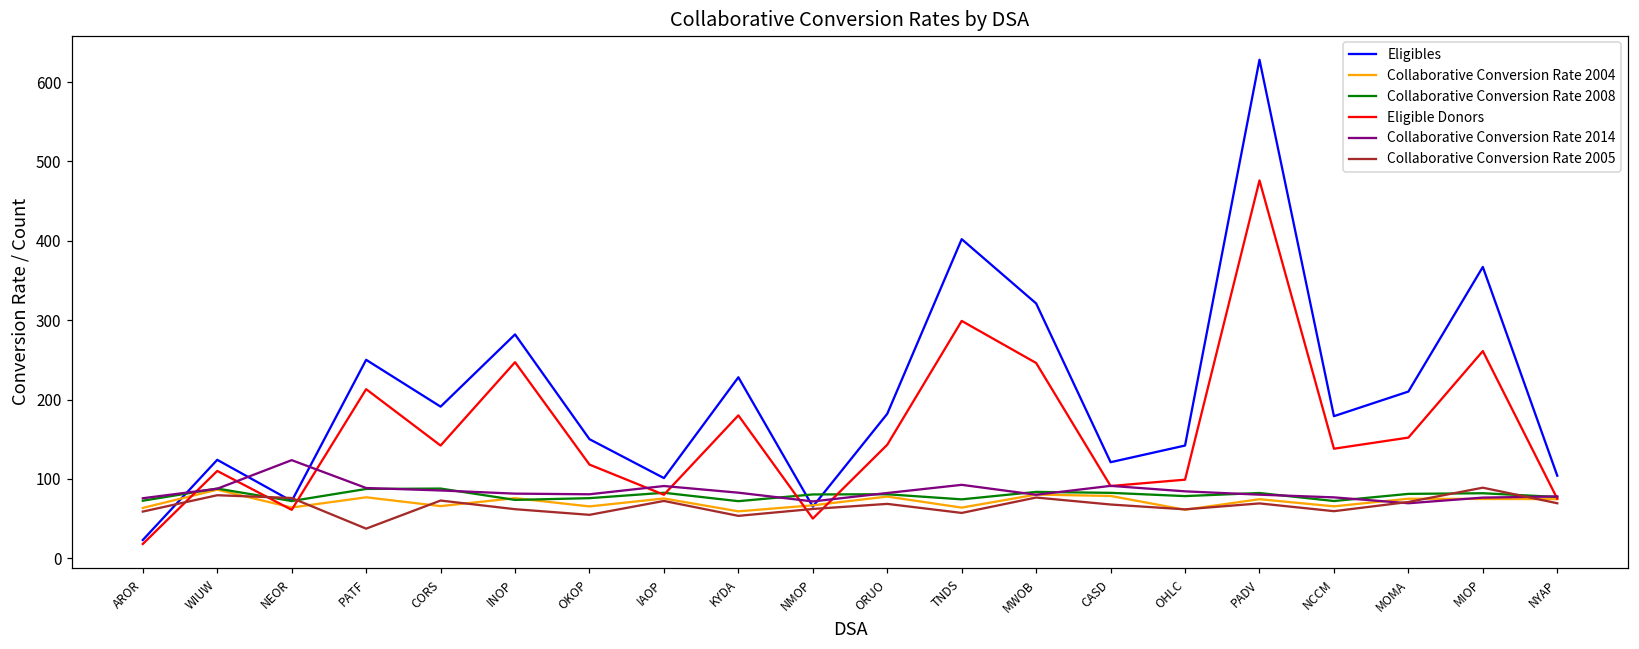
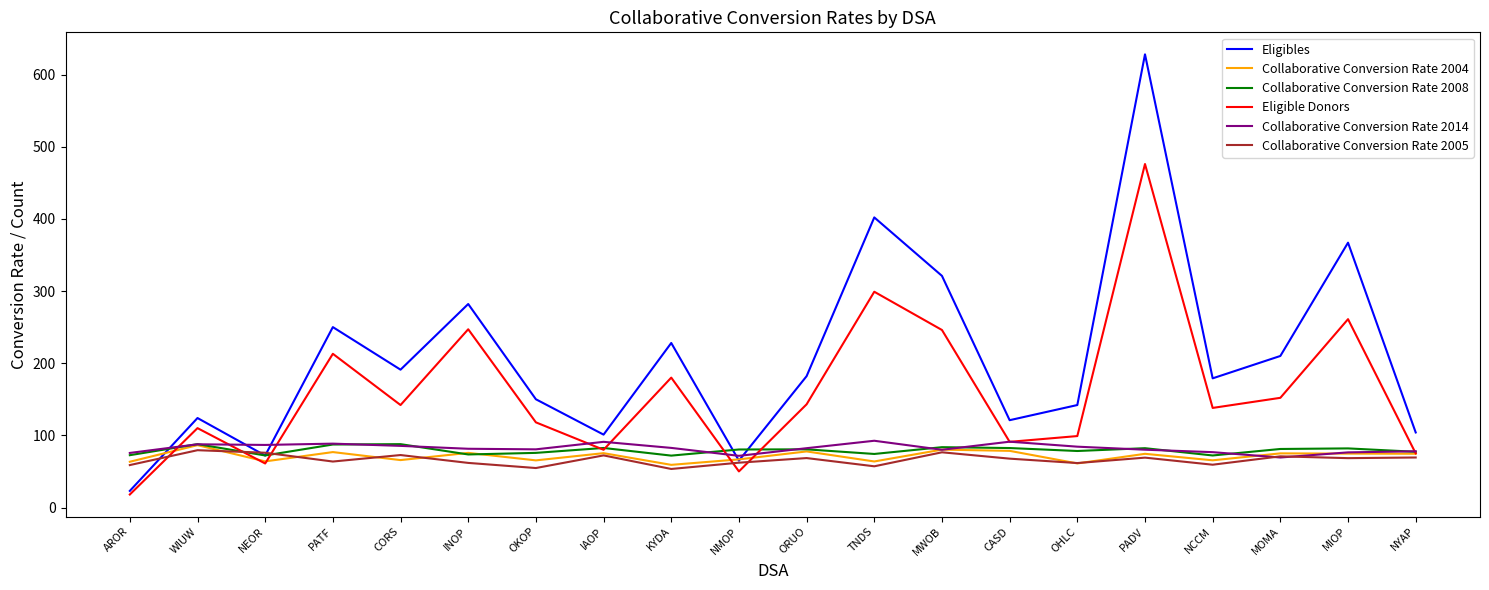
  {
    "Eligibles": {
      "AROR": 20,
      "WIUW": 120,
      "PATF": 250,
      "CORS": 190,
      "INOP": 280,
      "OKOP": 150,
      "IAOP": 100,
      "KYDA": 230,
      "ORUO": 180,
      "TNDS": 400,
      "MWOB": 320,
      "CASD": 120,
      "OHLC": 140,
      "PADV": 630,
      "NCCM": 180,
      "MOMA": 210,
      "MIOP": 370,
      "NYAP": 100
    },
    "Collaborative Conversion Rate 2004": {
      "AROR": 60,
      "PATF": 80,
      "CORS": 70,
      "OKOP": 70,
      "KYDA": 60,
      "TNDS": 60,
      "CASD": 80,
      "PADV": 70,
      "NCCM": 70,
      "MOMA": 80
    },
    "Collaborative Conversion Rate 2008": {
      "OKOP": 80,
      "KYDA": 70,
      "NMOP": 80,
      "TNDS": 70,
      "CASD": 80,
      "OHLC": 80,
      "NCCM": 70,
      "MOMA": 80,
      "MIOP": 80
    },
    "Eligible Donors": {
      "AROR": 20,
      "WIUW": 110,
      "PATF": 210,
      "CORS": 140,
      "INOP": 250,
      "OKOP": 120,
      "KYDA": 180,
      "NMOP": 50,
      "ORUO": 140,
      "TNDS": 300,
      "MWOB": 250,
      "OHLC": 100,
      "PADV": 480,
      "NCCM": 140,
      "MOMA": 150,
      "MIOP": 260
    },
    "Collaborative Conversion Rate 2014": {
-     "NEOR": 120,
+     "NEOR": 90,
      "INOP": 80,
      "OKOP": 80,
      "IAOP": 90,
      "KYDA": 80,
      "NMOP": 70,
      "TNDS": 90,
      "OHLC": 80,
      "NCCM": 80
    },
    "Collaborative Conversion Rate 2005": {
      "AROR": 60,
      "WIUW": 80,
      "NEOR": 80,
-     "PATF": 40,
+     "PATF": 60,
      "CORS": 70,
      "INOP": 60,
      "OKOP": 50,
      "KYDA": 50,
      "ORUO": 70,
      "TNDS": 60,
      "CASD": 70,
      "PADV": 70,
      "NCCM": 60,
-     "MIOP": 90,
+     "MIOP": 70,
      "NYAP": 70
    }
  }
